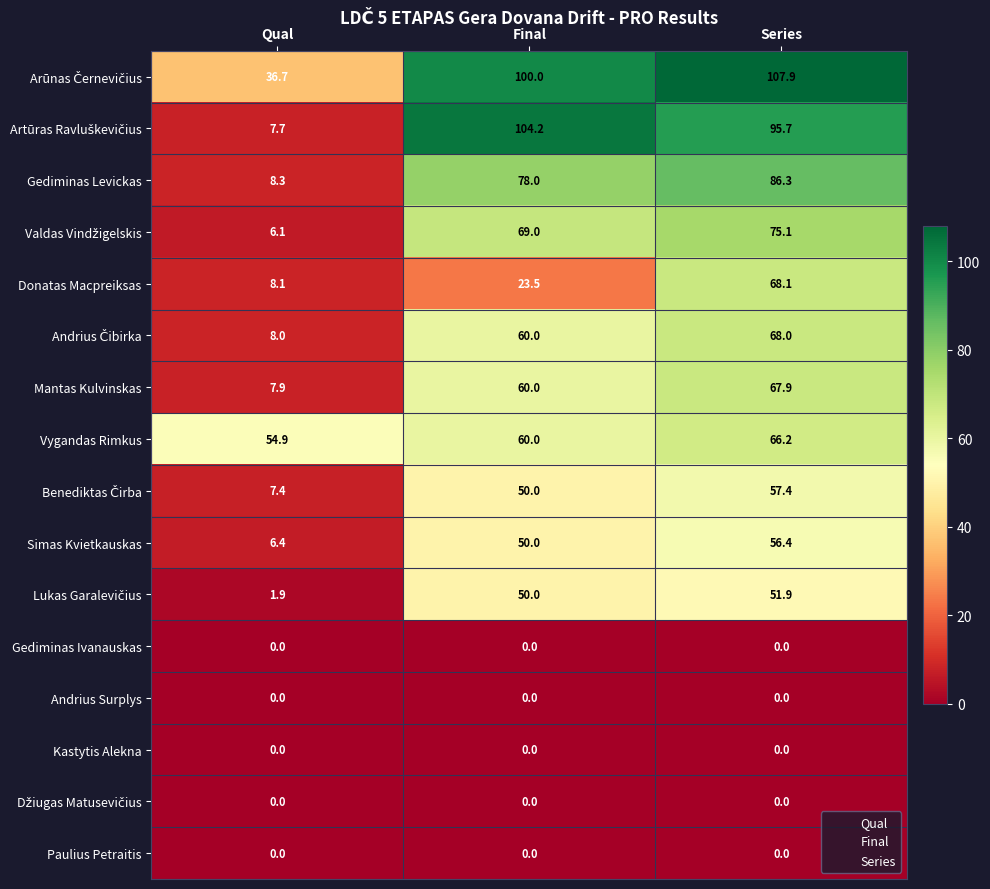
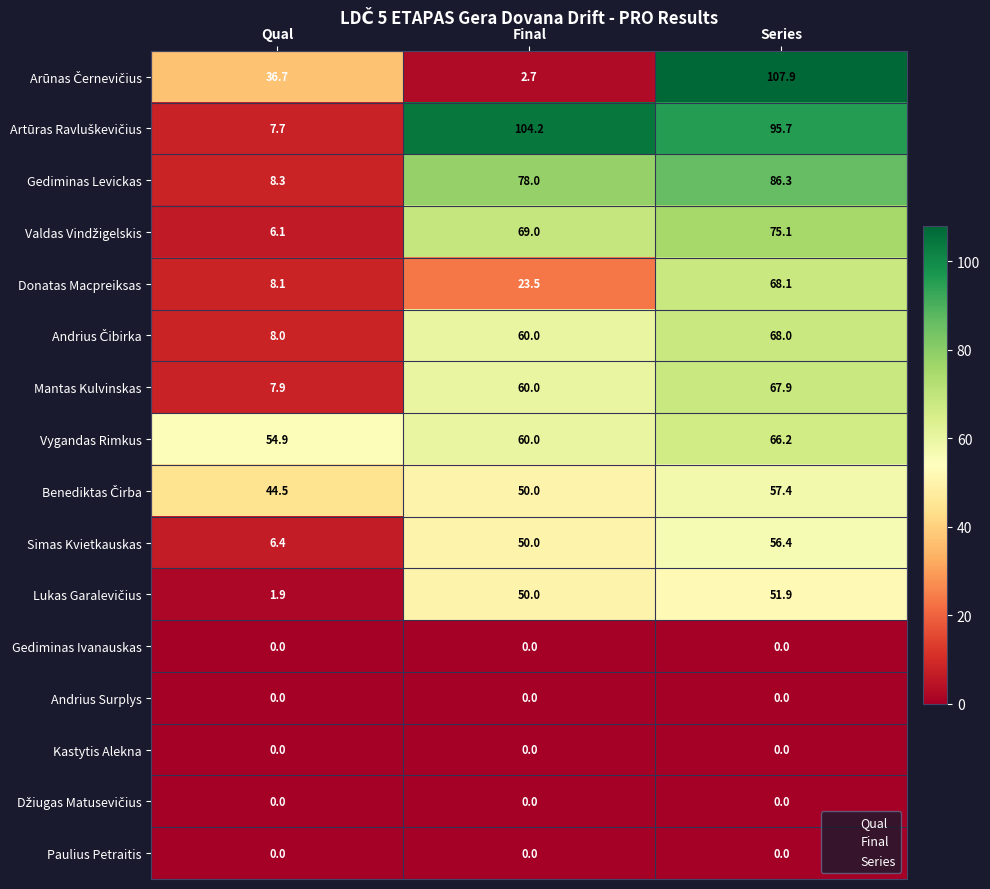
  {
    "Arūnas Černevičius": {
      "Qual": 36.7,
-     "Final": 100.0,
+     "Final": 2.7,
      "Series": 107.9
    },
    "Artūras Ravluškevičius": {
      "Qual": 7.7,
      "Final": 104.2,
      "Series": 95.7
    },
    "Gediminas Levickas": {
      "Qual": 8.3,
      "Final": 78.0,
      "Series": 86.3
    },
    "Valdas Vindžigelskis": {
      "Qual": 6.1,
      "Final": 69.0,
      "Series": 75.1
    },
    "Donatas Macpreiksas": {
      "Qual": 8.1,
      "Final": 23.5,
      "Series": 68.1
    },
    "Andrius Čibirka": {
      "Qual": 8.0,
      "Final": 60.0,
      "Series": 68.0
    },
    "Mantas Kulvinskas": {
      "Qual": 7.9,
      "Final": 60.0,
      "Series": 67.9
    },
    "Vygandas Rimkus": {
      "Qual": 54.9,
      "Final": 60.0,
      "Series": 66.2
    },
    "Benediktas Čirba": {
-     "Qual": 7.4,
+     "Qual": 44.5,
      "Final": 50.0,
      "Series": 57.4
    },
    "Simas Kvietkauskas": {
      "Qual": 6.4,
      "Final": 50.0,
      "Series": 56.4
    },
    "Lukas Garalevičius": {
      "Qual": 1.9,
      "Final": 50.0,
      "Series": 51.9
    },
    "Gediminas Ivanauskas": {
      "Qual": 0.0,
      "Final": 0.0,
      "Series": 0.0
    },
    "Andrius Surplys": {
      "Qual": 0.0,
      "Final": 0.0,
      "Series": 0.0
    },
    "Kastytis Alekna": {
      "Qual": 0.0,
      "Final": 0.0,
      "Series": 0.0
    },
    "Džiugas Matusevičius": {
      "Qual": 0.0,
      "Final": 0.0,
      "Series": 0.0
    },
    "Paulius Petraitis": {
      "Qual": 0.0,
      "Final": 0.0,
      "Series": 0.0
    }
  }
